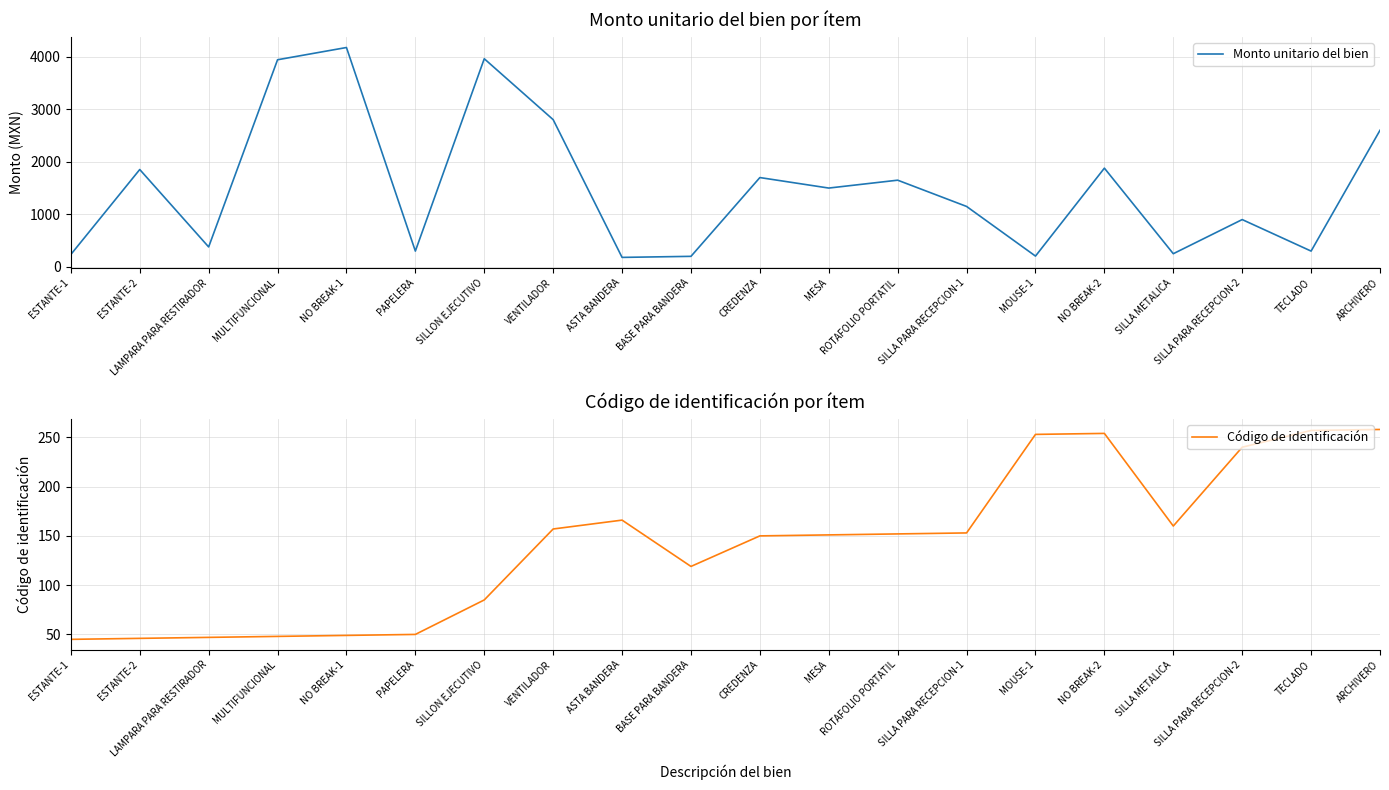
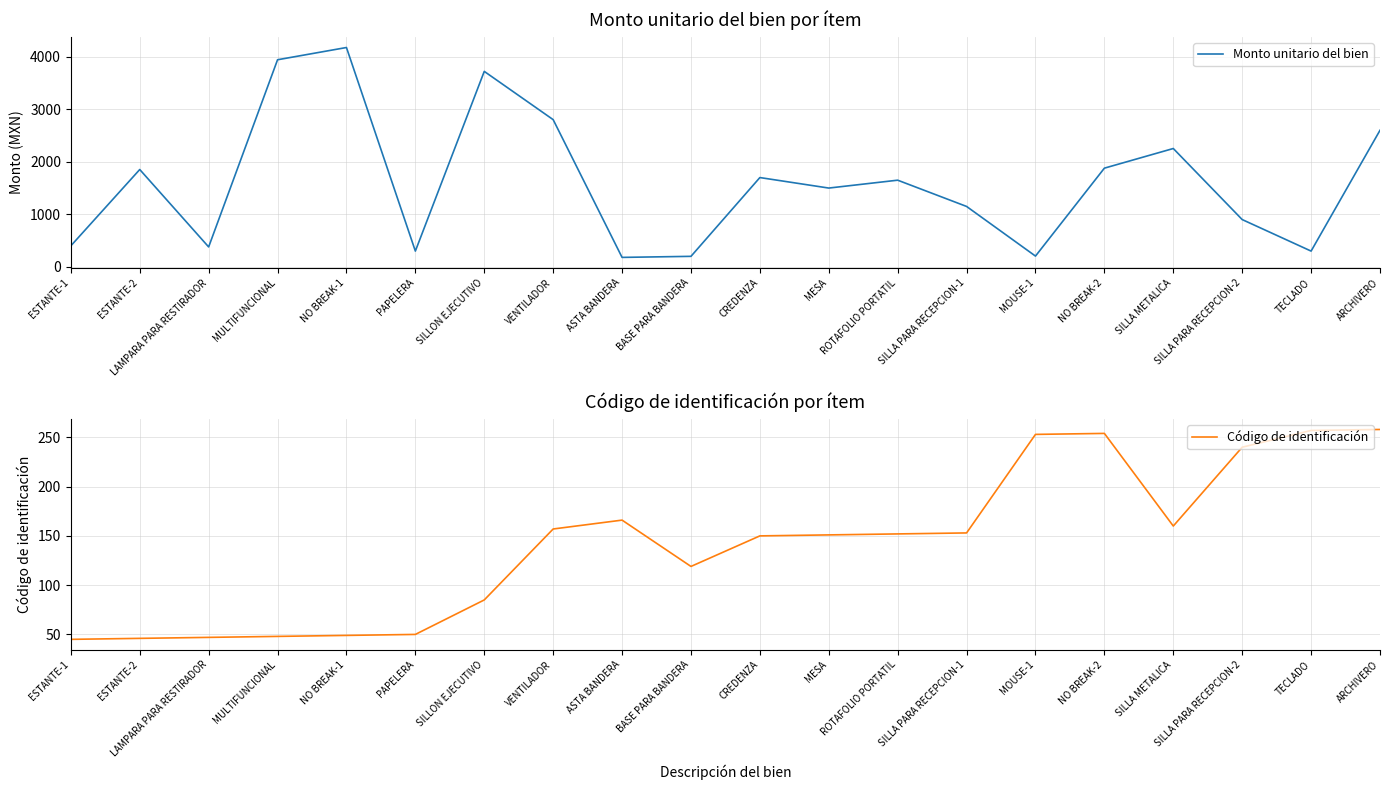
  {
    "Monto unitario del bien por ítem": {
-     "ESTANTE-1": 200,
+     "ESTANTE-1": 400,
      "ESTANTE-2": 1900,
      "LAMPARA PARA RESTIRADOR": 400,
      "MULTIFUNCIONAL": 3900,
      "NO BREAK-1": 4200,
      "PAPELERA": 300,
-     "SILLON EJECUTIVO": 4000,
+     "SILLON EJECUTIVO": 3700,
      "VENTILADOR": 2800,
      "ASTA BANDERA": 200,
      "BASE PARA BANDERA": 200,
      "CREDENZA": 1700,
      "MESA": 1500,
      "ROTAFOLIO PORTATIL": 1600,
      "SILLA PARA RECEPCION-1": 1200,
      "MOUSE-1": 200,
      "NO BREAK-2": 1900,
-     "SILLA METALICA": 300,
+     "SILLA METALICA": 2300,
      "SILLA PARA RECEPCION-2": 900,
      "TECLADO": 300,
      "ARCHIVERO": 2600
    },
    "Código de identificación por ítem": {
      "ESTANTE-1": 50,
      "ESTANTE-2": 50,
      "LAMPARA PARA RESTIRADOR": 50,
      "MULTIFUNCIONAL": 50,
      "NO BREAK-1": 50,
      "PAPELERA": 50,
      "SILLON EJECUTIVO": 90,
      "VENTILADOR": 160,
      "ASTA BANDERA": 170,
      "BASE PARA BANDERA": 120,
      "CREDENZA": 150,
      "MESA": 150,
      "ROTAFOLIO PORTATIL": 150,
      "SILLA PARA RECEPCION-1": 150,
      "MOUSE-1": 250,
      "NO BREAK-2": 250,
      "SILLA METALICA": 160,
      "ARCHIVERO": 260
    }
  }
